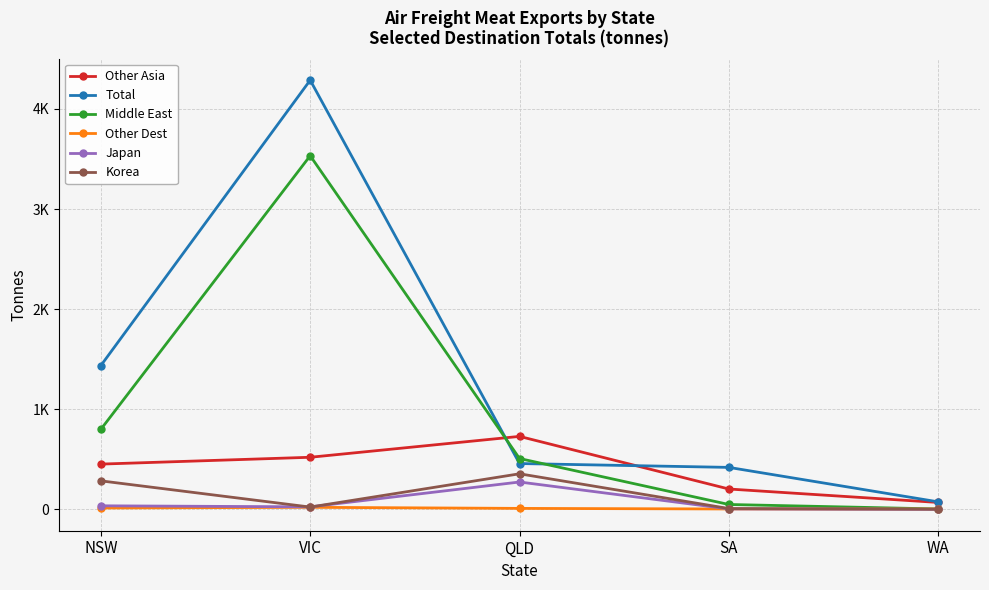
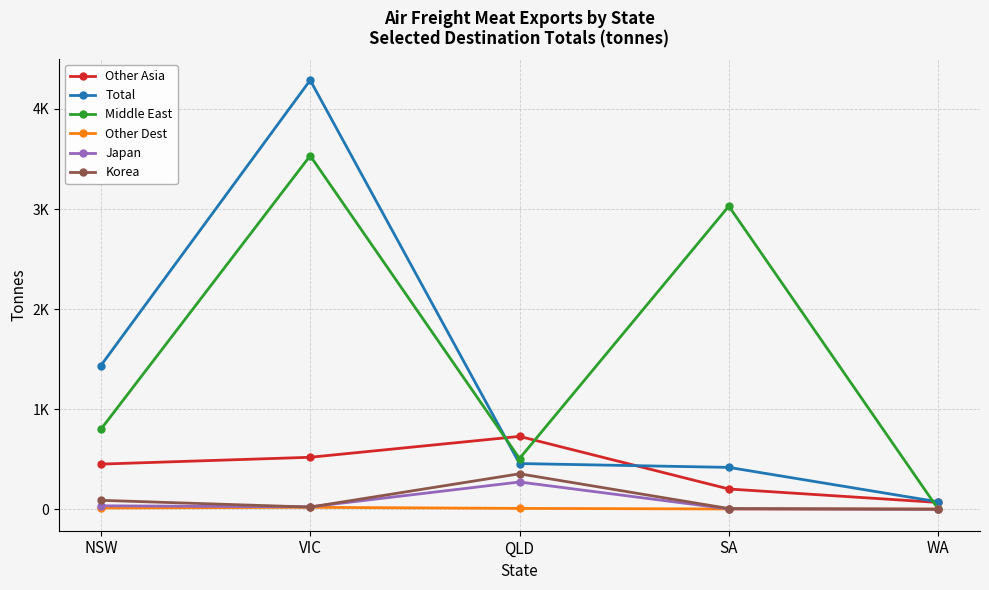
  {
    "Other Asia": {
      "NSW": 450,
      "VIC": 520,
      "QLD": 730,
      "SA": 200
    },
    "Total": {
      "NSW": 1440,
      "VIC": 4290,
      "QLD": 460,
      "SA": 420
    },
    "Middle East": {
      "NSW": 800,
      "VIC": 3530,
      "QLD": 510,
-     "SA": 50
+     "SA": 3030
    },
    "Other Dest": {
      "QLD": 10
    },
    "Japan": {
      "QLD": 270
    },
    "Korea": {
-     "NSW": 280,
+     "NSW": 90,
      "QLD": 350
    }
  }
